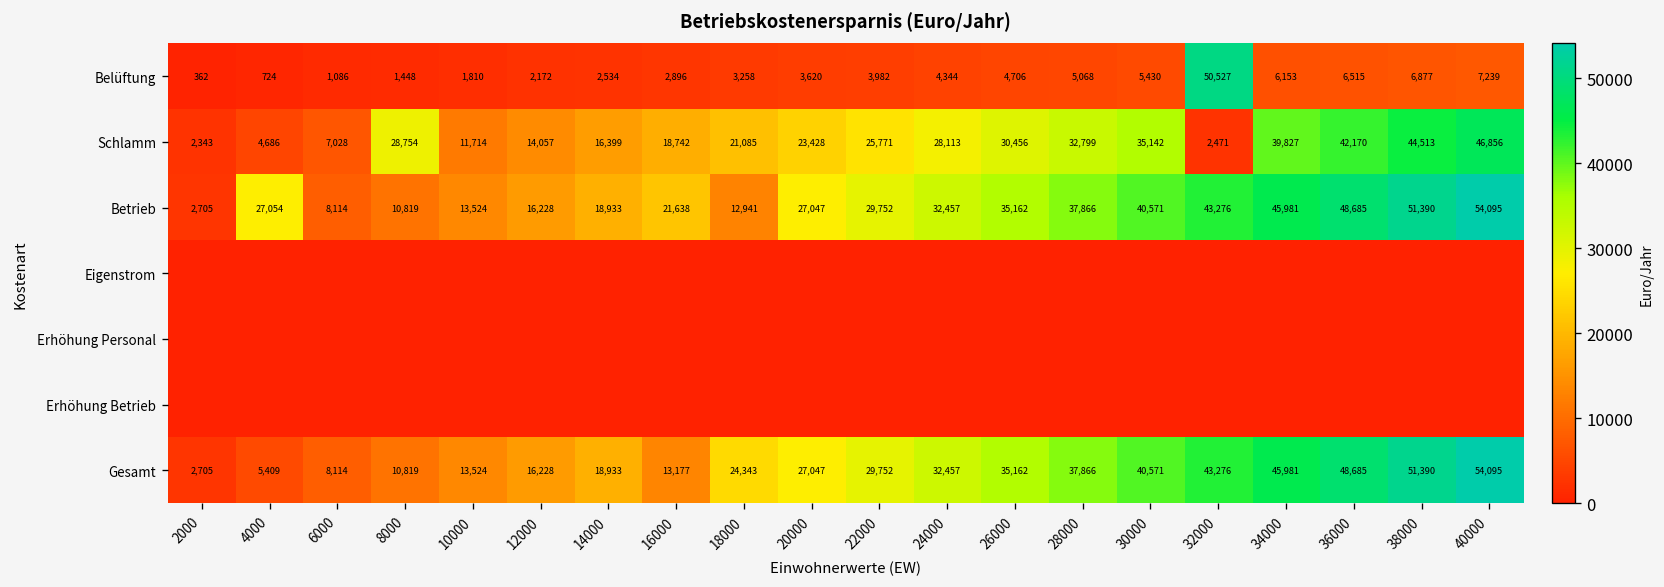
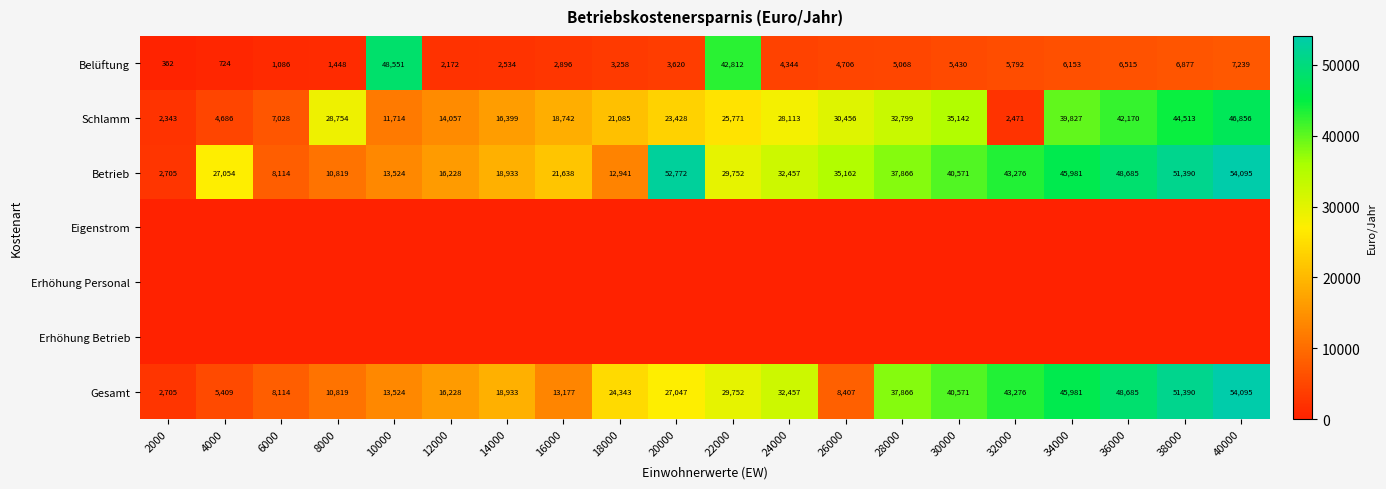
  {
    "Belüftung": {
      "2000": "362",
      "4000": "724",
      "6000": "1,086",
      "8000": "1,448",
-     "10000": "1,810",
+     "10000": "48,551",
      "12000": "2,172",
      "14000": "2,534",
      "16000": "2,896",
      "18000": "3,258",
      "20000": "3,620",
-     "22000": "3,982",
+     "22000": "42,812",
      "24000": "4,344",
      "26000": "4,706",
      "28000": "5,068",
      "30000": "5,430",
-     "32000": "50,527",
+     "32000": "5,792",
      "34000": "6,153",
      "36000": "6,515",
      "38000": "6,877",
      "40000": "7,239"
    },
    "Schlamm": {
      "2000": "2,343",
      "4000": "4,686",
      "6000": "7,028",
      "8000": "28,754",
      "10000": "11,714",
      "12000": "14,057",
      "14000": "16,399",
      "16000": "18,742",
      "18000": "21,085",
      "20000": "23,428",
      "22000": "25,771",
      "24000": "28,113",
      "26000": "30,456",
      "28000": "32,799",
      "30000": "35,142",
      "32000": "2,471",
      "34000": "39,827",
      "36000": "42,170",
      "38000": "44,513",
      "40000": "46,856"
    },
    "Betrieb": {
      "2000": "2,705",
      "4000": "27,054",
      "6000": "8,114",
      "8000": "10,819",
      "10000": "13,524",
      "12000": "16,228",
      "14000": "18,933",
      "16000": "21,638",
      "18000": "12,941",
-     "20000": "27,047",
+     "20000": "52,772",
      "22000": "29,752",
      "24000": "32,457",
      "26000": "35,162",
      "28000": "37,866",
      "30000": "40,571",
      "32000": "43,276",
      "34000": "45,981",
      "36000": "48,685",
      "38000": "51,390",
      "40000": "54,095"
    },
    "Gesamt": {
      "2000": "2,705",
      "4000": "5,409",
      "6000": "8,114",
      "8000": "10,819",
      "10000": "13,524",
      "12000": "16,228",
      "14000": "18,933",
      "16000": "13,177",
      "18000": "24,343",
      "20000": "27,047",
      "22000": "29,752",
      "24000": "32,457",
-     "26000": "35,162",
+     "26000": "8,407",
      "28000": "37,866",
      "30000": "40,571",
      "32000": "43,276",
      "34000": "45,981",
      "36000": "48,685",
      "38000": "51,390",
      "40000": "54,095"
    }
  }
